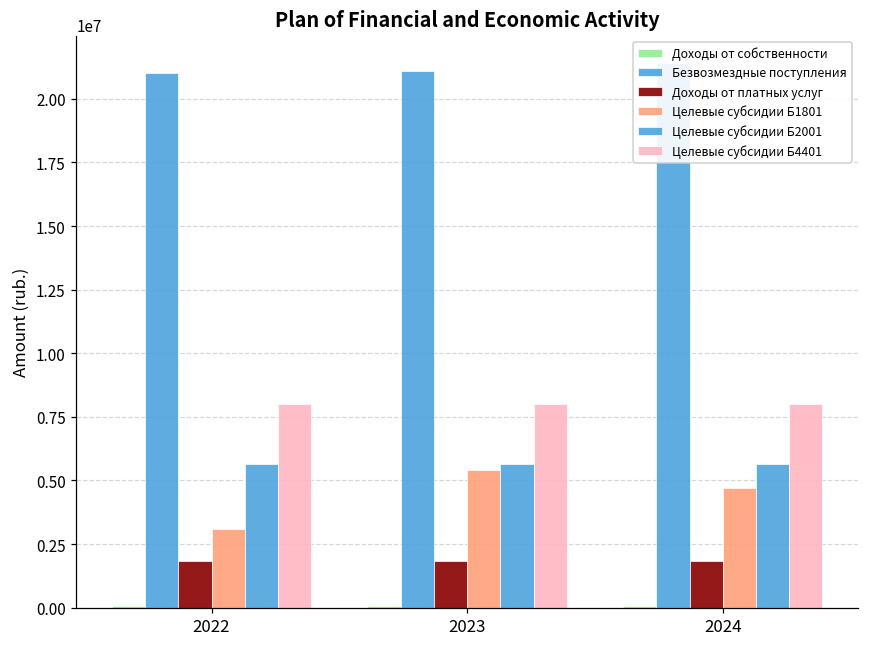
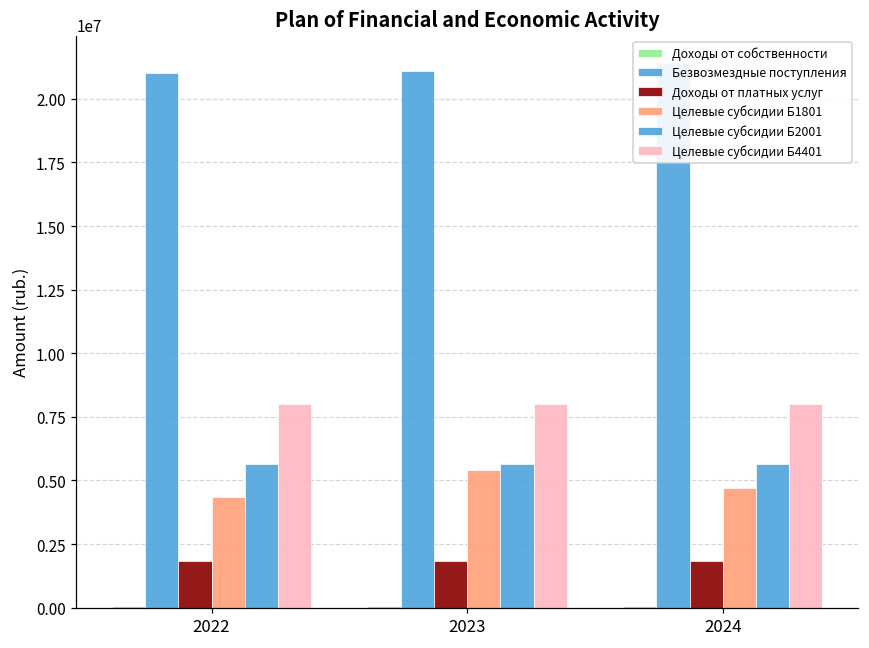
  {
    "Доходы от платных услуг": {
      "2022": 1800000,
      "2023": 1800000,
      "2024": 1800000
    },
    "Целевые субсидии Б1801": {
-     "2022": 3100000,
+     "2022": 4300000,
      "2023": 5400000,
      "2024": 4700000
    },
    "Целевые субсидии Б4401": {
      "2022": 8000000,
      "2023": 8000000,
      "2024": 8000000
    }
  }
